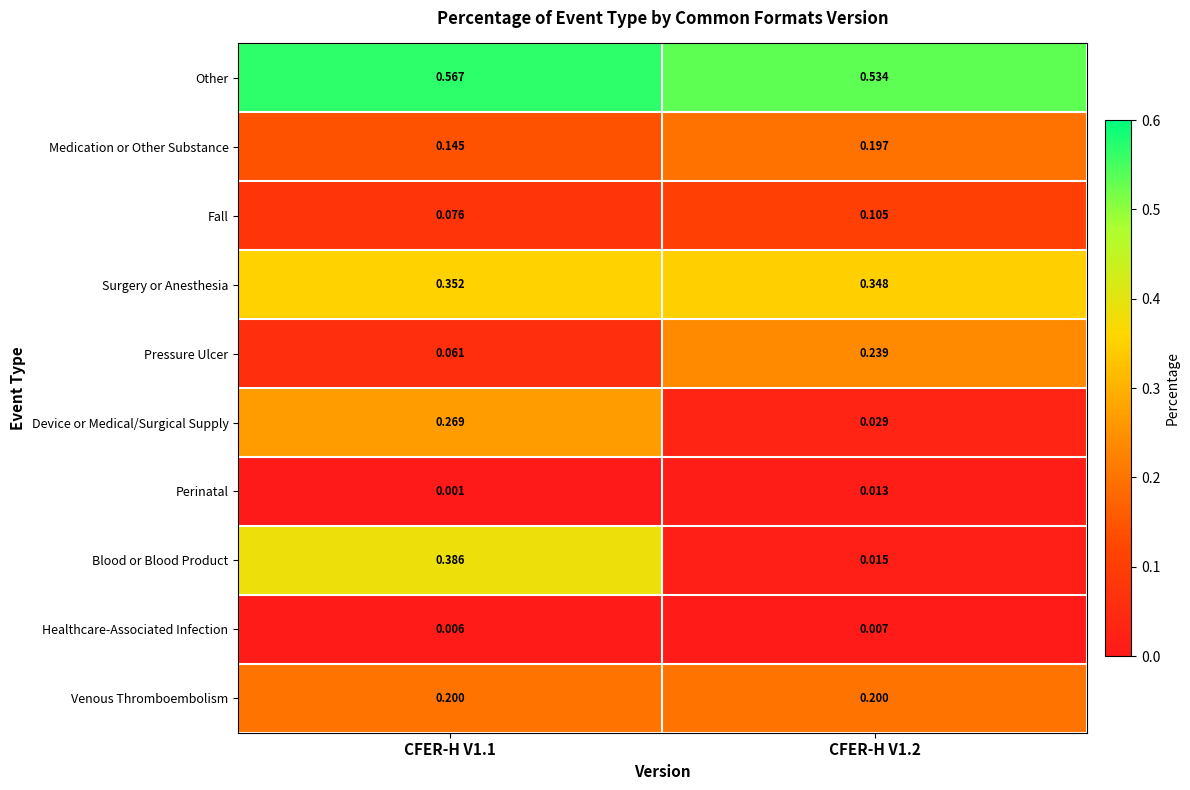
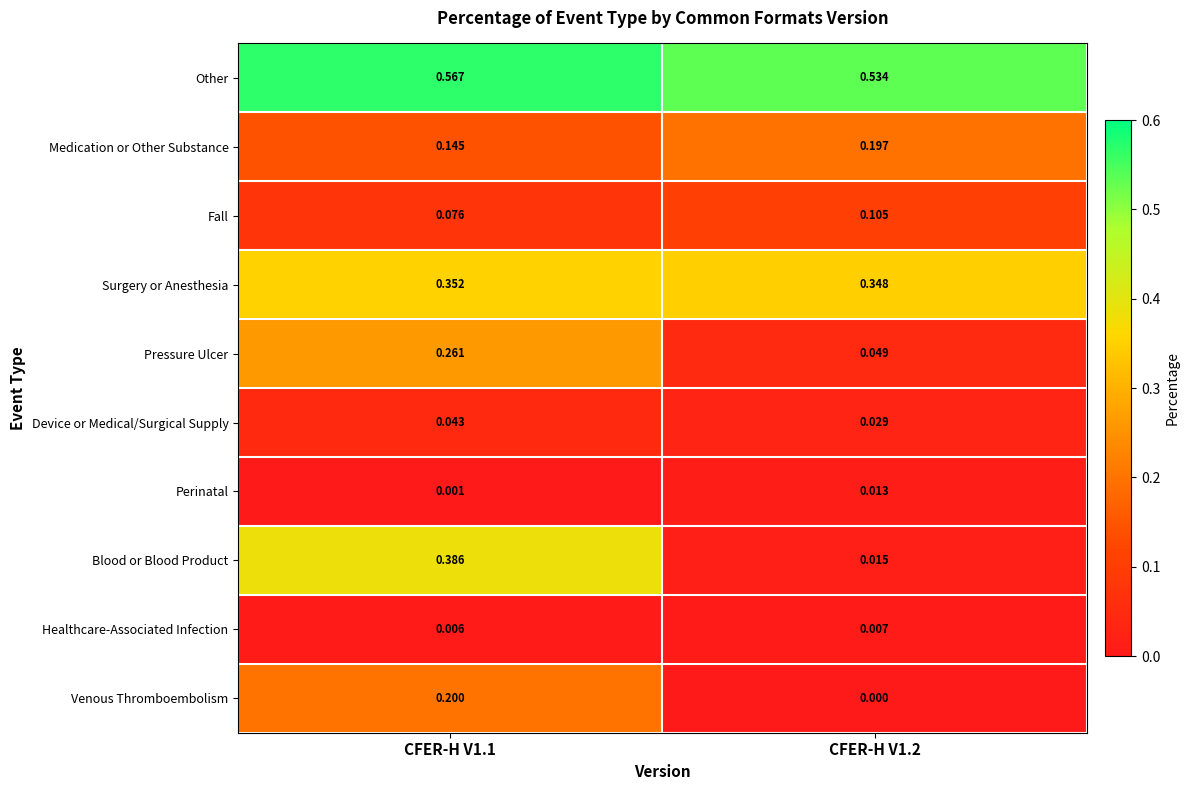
  {
    "Other": {
      "CFER-H V1.1": 0.567,
      "CFER-H V1.2": 0.534
    },
    "Medication or Other Substance": {
      "CFER-H V1.1": 0.145,
      "CFER-H V1.2": 0.197
    },
    "Fall": {
      "CFER-H V1.1": 0.076,
      "CFER-H V1.2": 0.105
    },
    "Surgery or Anesthesia": {
      "CFER-H V1.1": 0.352,
      "CFER-H V1.2": 0.348
    },
    "Pressure Ulcer": {
-     "CFER-H V1.1": 0.061,
-     "CFER-H V1.2": 0.239
+     "CFER-H V1.1": 0.261,
+     "CFER-H V1.2": 0.049
    },
    "Device or Medical/Surgical Supply": {
-     "CFER-H V1.1": 0.269,
+     "CFER-H V1.1": 0.043,
      "CFER-H V1.2": 0.029
    },
    "Perinatal": {
      "CFER-H V1.1": 0.001,
      "CFER-H V1.2": 0.013
    },
    "Blood or Blood Product": {
      "CFER-H V1.1": 0.386,
      "CFER-H V1.2": 0.015
    },
    "Healthcare-Associated Infection": {
      "CFER-H V1.1": 0.006,
      "CFER-H V1.2": 0.007
    },
    "Venous Thromboembolism": {
      "CFER-H V1.1": 0.200,
-     "CFER-H V1.2": 0.200
+     "CFER-H V1.2": 0.000
    }
  }
